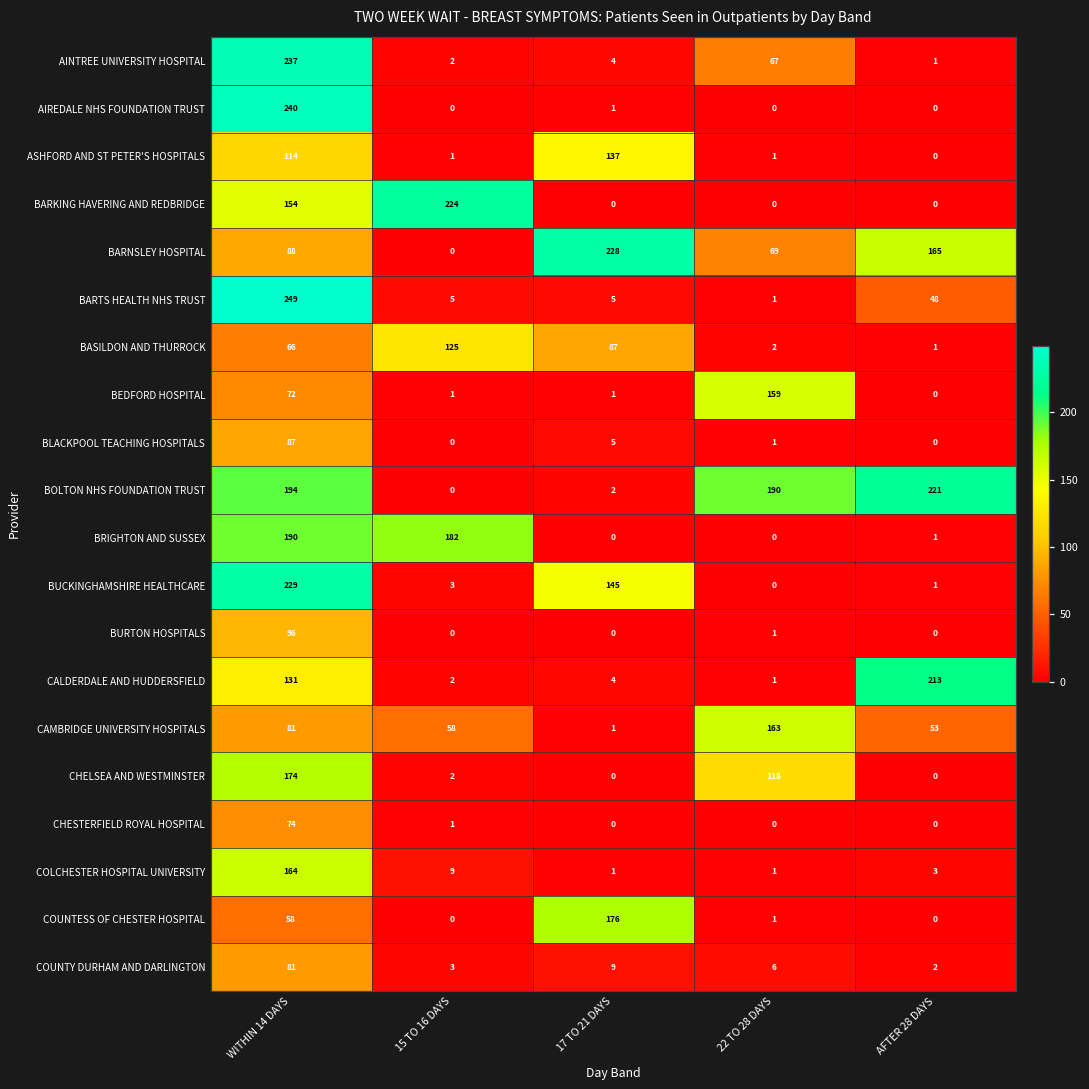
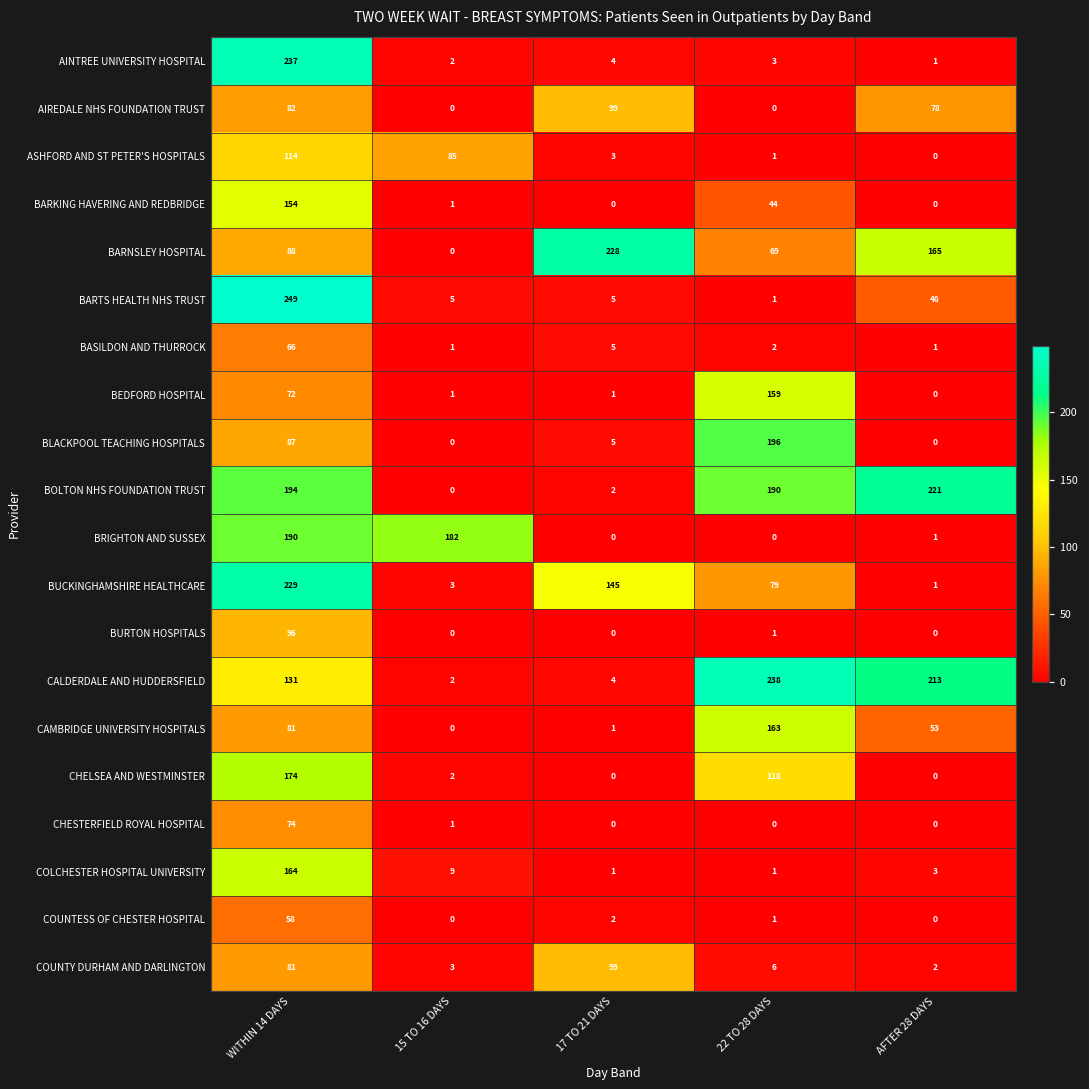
  {
    "AINTREE UNIVERSITY HOSPITAL": {
      "WITHIN 14 DAYS": 237,
      "15 TO 16 DAYS": 2,
      "17 TO 21 DAYS": 4,
-     "22 TO 28 DAYS": 67,
+     "22 TO 28 DAYS": 3,
      "AFTER 28 DAYS": 1
    },
    "AIREDALE NHS FOUNDATION TRUST": {
-     "WITHIN 14 DAYS": 240,
+     "WITHIN 14 DAYS": 82,
      "15 TO 16 DAYS": 0,
-     "17 TO 21 DAYS": 1,
+     "17 TO 21 DAYS": 99,
      "22 TO 28 DAYS": 0,
-     "AFTER 28 DAYS": 0
+     "AFTER 28 DAYS": 78
    },
    "ASHFORD AND ST PETER'S HOSPITALS": {
      "WITHIN 14 DAYS": 114,
-     "15 TO 16 DAYS": 1,
-     "17 TO 21 DAYS": 137,
+     "15 TO 16 DAYS": 85,
+     "17 TO 21 DAYS": 3,
      "22 TO 28 DAYS": 1,
      "AFTER 28 DAYS": 0
    },
    "BARKING HAVERING AND REDBRIDGE": {
      "WITHIN 14 DAYS": 154,
-     "15 TO 16 DAYS": 224,
+     "15 TO 16 DAYS": 1,
      "17 TO 21 DAYS": 0,
-     "22 TO 28 DAYS": 0,
+     "22 TO 28 DAYS": 44,
      "AFTER 28 DAYS": 0
    },
    "BARNSLEY HOSPITAL": {
      "WITHIN 14 DAYS": 88,
      "15 TO 16 DAYS": 0,
      "17 TO 21 DAYS": 228,
      "22 TO 28 DAYS": 69,
      "AFTER 28 DAYS": 165
    },
    "BARTS HEALTH NHS TRUST": {
      "WITHIN 14 DAYS": 249,
      "15 TO 16 DAYS": 5,
      "17 TO 21 DAYS": 5,
      "22 TO 28 DAYS": 1,
      "AFTER 28 DAYS": 48
    },
    "BASILDON AND THURROCK": {
      "WITHIN 14 DAYS": 66,
-     "15 TO 16 DAYS": 125,
-     "17 TO 21 DAYS": 87,
+     "15 TO 16 DAYS": 1,
+     "17 TO 21 DAYS": 5,
      "22 TO 28 DAYS": 2,
      "AFTER 28 DAYS": 1
    },
    "BEDFORD HOSPITAL": {
      "WITHIN 14 DAYS": 72,
      "15 TO 16 DAYS": 1,
      "17 TO 21 DAYS": 1,
      "22 TO 28 DAYS": 159,
      "AFTER 28 DAYS": 0
    },
    "BLACKPOOL TEACHING HOSPITALS": {
      "WITHIN 14 DAYS": 87,
      "15 TO 16 DAYS": 0,
      "17 TO 21 DAYS": 5,
-     "22 TO 28 DAYS": 1,
+     "22 TO 28 DAYS": 196,
      "AFTER 28 DAYS": 0
    },
    "BOLTON NHS FOUNDATION TRUST": {
      "WITHIN 14 DAYS": 194,
      "15 TO 16 DAYS": 0,
      "17 TO 21 DAYS": 2,
      "22 TO 28 DAYS": 190,
      "AFTER 28 DAYS": 221
    },
    "BRIGHTON AND SUSSEX": {
      "WITHIN 14 DAYS": 190,
      "15 TO 16 DAYS": 182,
      "17 TO 21 DAYS": 0,
      "22 TO 28 DAYS": 0,
      "AFTER 28 DAYS": 1
    },
    "BUCKINGHAMSHIRE HEALTHCARE": {
      "WITHIN 14 DAYS": 229,
      "15 TO 16 DAYS": 3,
      "17 TO 21 DAYS": 145,
-     "22 TO 28 DAYS": 0,
+     "22 TO 28 DAYS": 79,
      "AFTER 28 DAYS": 1
    },
    "BURTON HOSPITALS": {
      "WITHIN 14 DAYS": 96,
      "15 TO 16 DAYS": 0,
      "17 TO 21 DAYS": 0,
      "22 TO 28 DAYS": 1,
      "AFTER 28 DAYS": 0
    },
    "CALDERDALE AND HUDDERSFIELD": {
      "WITHIN 14 DAYS": 131,
      "15 TO 16 DAYS": 2,
      "17 TO 21 DAYS": 4,
-     "22 TO 28 DAYS": 1,
+     "22 TO 28 DAYS": 238,
      "AFTER 28 DAYS": 213
    },
    "CAMBRIDGE UNIVERSITY HOSPITALS": {
      "WITHIN 14 DAYS": 81,
-     "15 TO 16 DAYS": 58,
+     "15 TO 16 DAYS": 0,
      "17 TO 21 DAYS": 1,
      "22 TO 28 DAYS": 163,
      "AFTER 28 DAYS": 53
    },
    "CHELSEA AND WESTMINSTER": {
      "WITHIN 14 DAYS": 174,
      "15 TO 16 DAYS": 2,
      "17 TO 21 DAYS": 0,
      "22 TO 28 DAYS": 118,
      "AFTER 28 DAYS": 0
    },
    "CHESTERFIELD ROYAL HOSPITAL": {
      "WITHIN 14 DAYS": 74,
      "15 TO 16 DAYS": 1,
      "17 TO 21 DAYS": 0,
      "22 TO 28 DAYS": 0,
      "AFTER 28 DAYS": 0
    },
    "COLCHESTER HOSPITAL UNIVERSITY": {
      "WITHIN 14 DAYS": 164,
      "15 TO 16 DAYS": 9,
      "17 TO 21 DAYS": 1,
      "22 TO 28 DAYS": 1,
      "AFTER 28 DAYS": 3
    },
    "COUNTESS OF CHESTER HOSPITAL": {
      "WITHIN 14 DAYS": 58,
      "15 TO 16 DAYS": 0,
-     "17 TO 21 DAYS": 176,
+     "17 TO 21 DAYS": 2,
      "22 TO 28 DAYS": 1,
      "AFTER 28 DAYS": 0
    },
    "COUNTY DURHAM AND DARLINGTON": {
      "WITHIN 14 DAYS": 81,
      "15 TO 16 DAYS": 3,
-     "17 TO 21 DAYS": 9,
+     "17 TO 21 DAYS": 99,
      "22 TO 28 DAYS": 6,
      "AFTER 28 DAYS": 2
    }
  }
